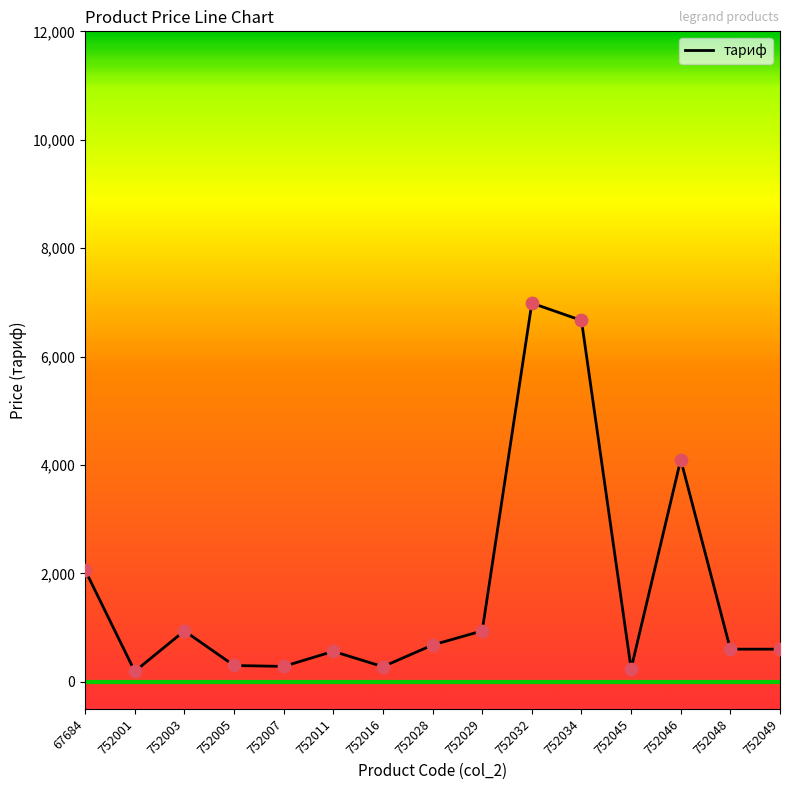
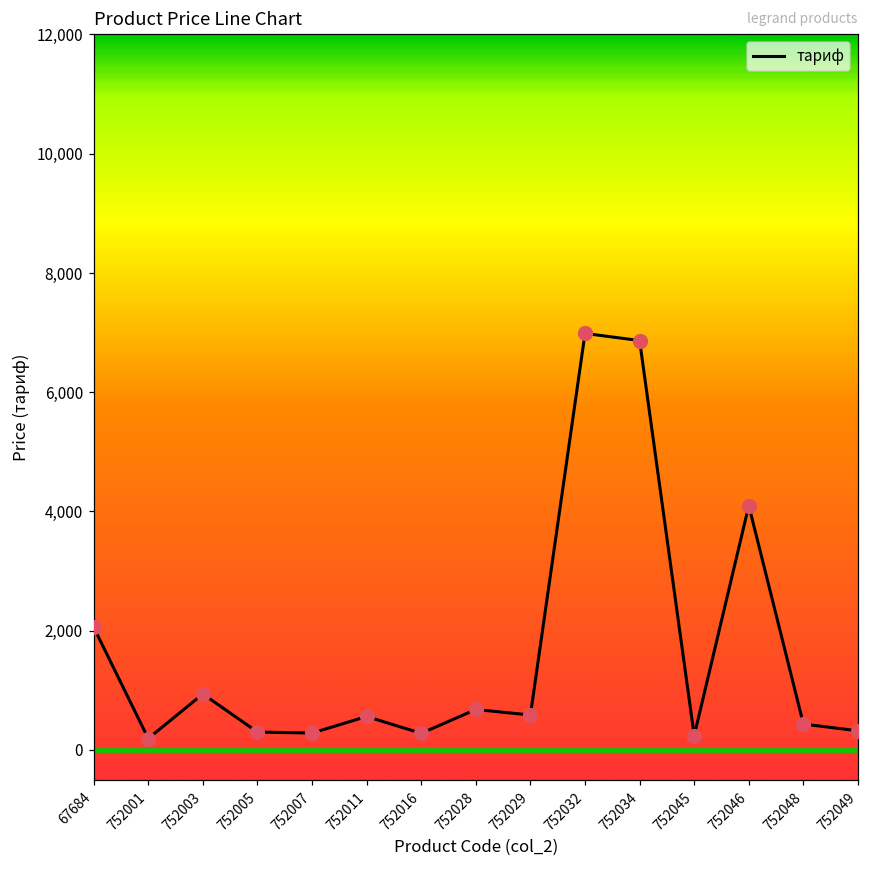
  {
    "67684": "2,100",
    "752001": "200",
    "752003": "900",
    "752005": "300",
    "752007": "300",
    "752011": "600",
    "752016": "300",
    "752028": "700",
-   "752029": "900",
+   "752029": "600",
    "752032": "7,000",
-   "752034": "6,700",
+   "752034": "6,900",
    "752045": "200",
    "752046": "4,100",
-   "752048": "600",
-   "752049": "600"
+   "752048": "400",
+   "752049": "300"
  }
